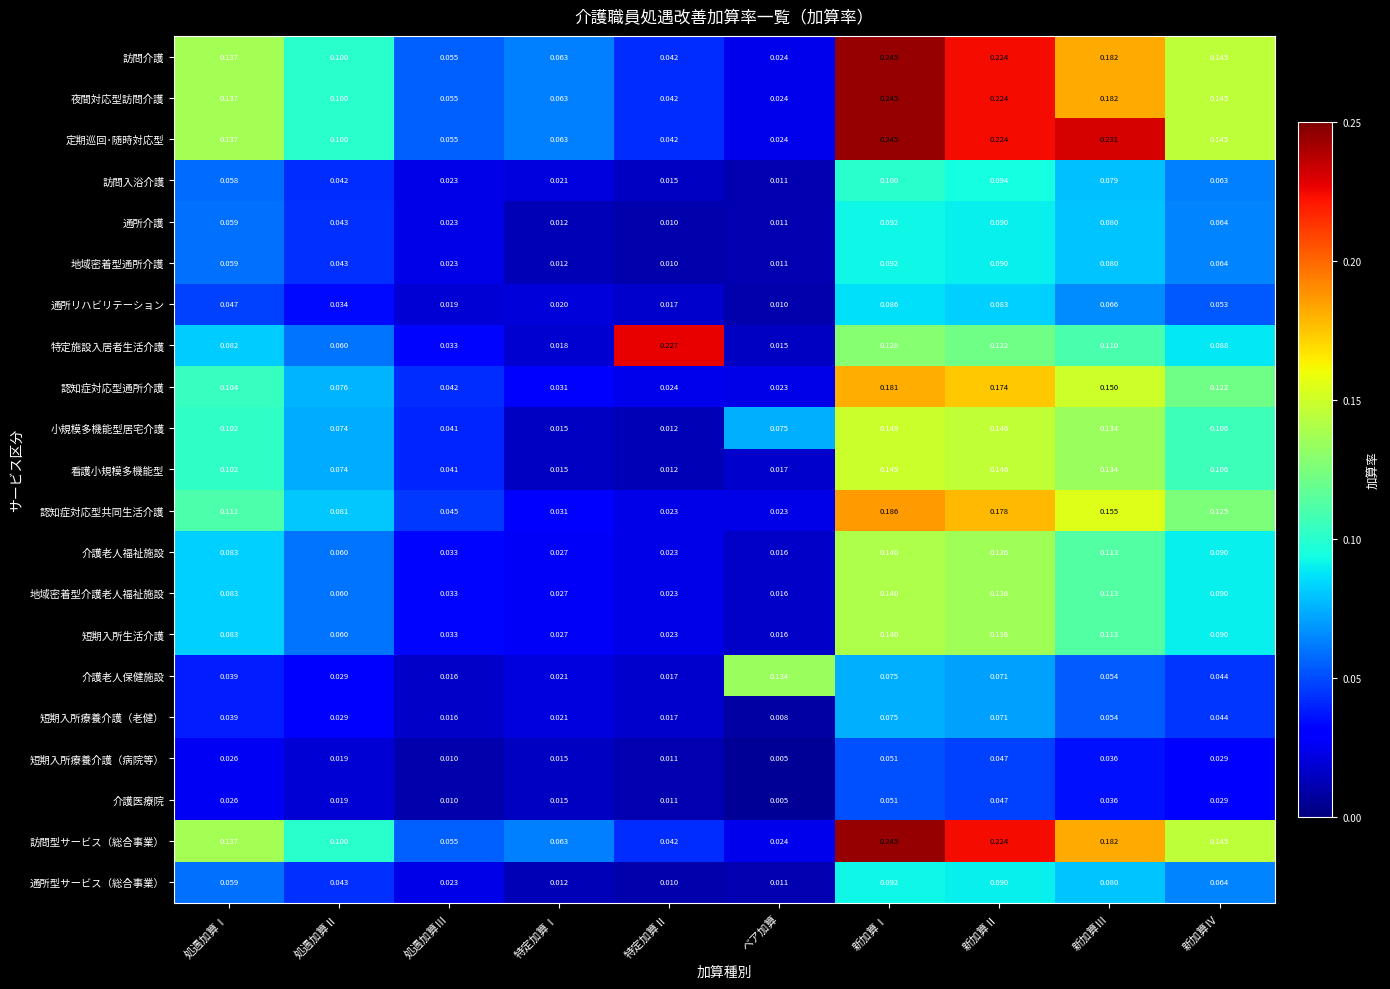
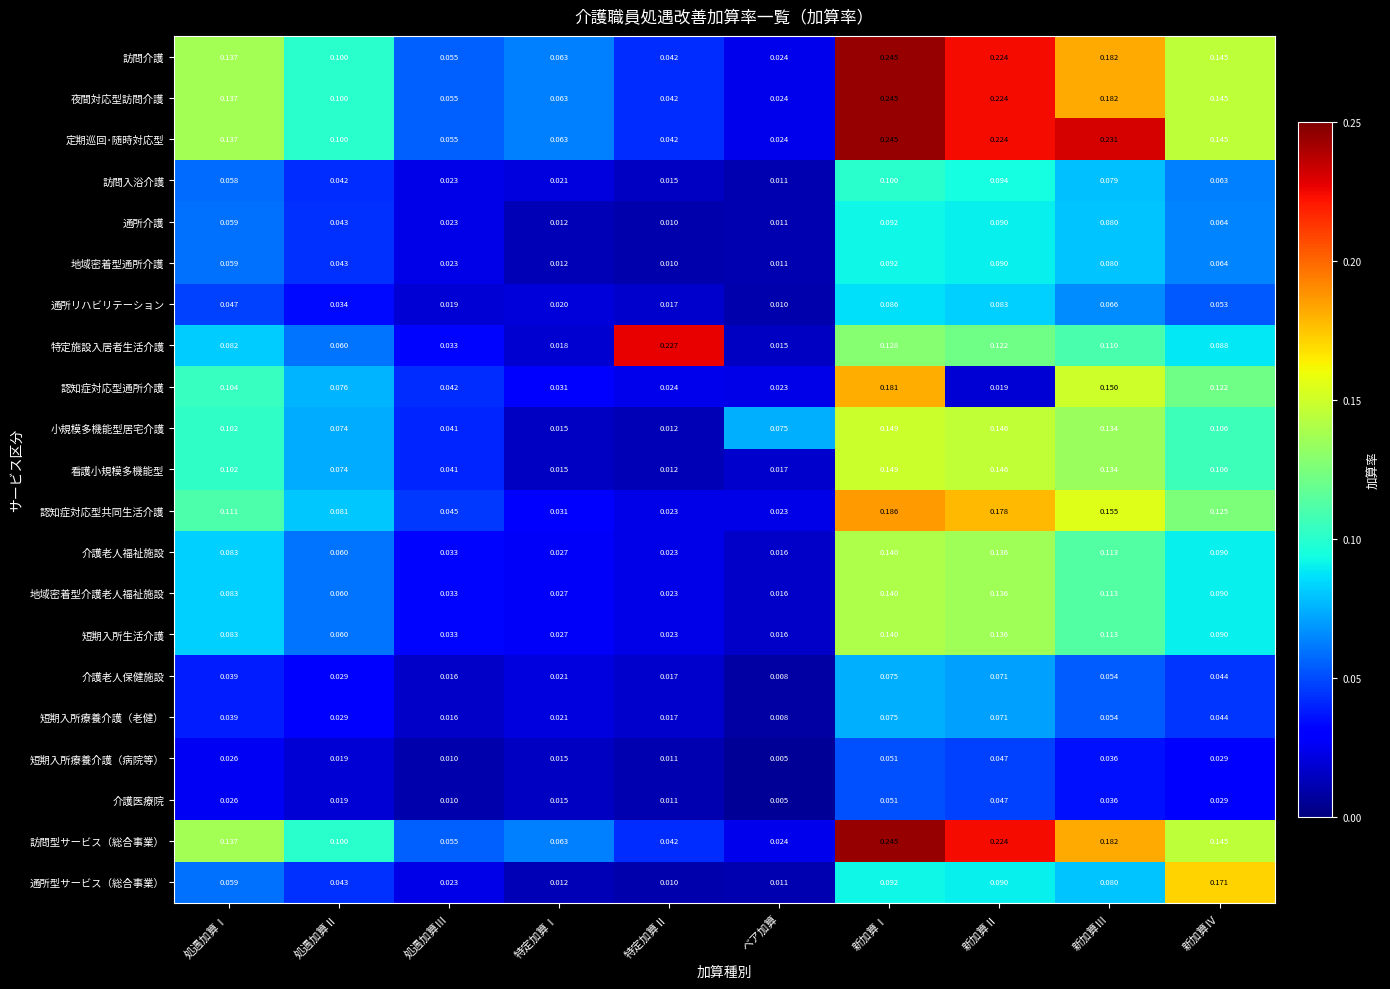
  {
    "認知症対応型通所介護": {
      "処遇加算Ⅰ": 0.104,
      "処遇加算Ⅱ": 0.076,
      "処遇加算Ⅲ": 0.042,
      "特定加算Ⅰ": 0.031,
      "特定加算Ⅱ": 0.024,
      "ベア加算": 0.023,
      "新加算Ⅰ": 0.181,
-     "新加算Ⅱ": 0.174,
+     "新加算Ⅱ": 0.019,
      "新加算Ⅲ": 0.150,
      "新加算Ⅳ": 0.122
    },
    "介護老人保健施設": {
      "処遇加算Ⅰ": 0.039,
      "処遇加算Ⅱ": 0.029,
      "処遇加算Ⅲ": 0.016,
      "特定加算Ⅰ": 0.021,
      "特定加算Ⅱ": 0.017,
-     "ベア加算": 0.134,
+     "ベア加算": 0.008,
      "新加算Ⅰ": 0.075,
      "新加算Ⅱ": 0.071,
      "新加算Ⅲ": 0.054,
      "新加算Ⅳ": 0.044
    },
    "通所型サービス（総合事業）": {
      "処遇加算Ⅰ": 0.059,
      "処遇加算Ⅱ": 0.043,
      "処遇加算Ⅲ": 0.023,
      "特定加算Ⅰ": 0.012,
      "特定加算Ⅱ": 0.010,
      "ベア加算": 0.011,
      "新加算Ⅰ": 0.092,
      "新加算Ⅱ": 0.090,
      "新加算Ⅲ": 0.080,
-     "新加算Ⅳ": 0.064
+     "新加算Ⅳ": 0.171
    }
  }
